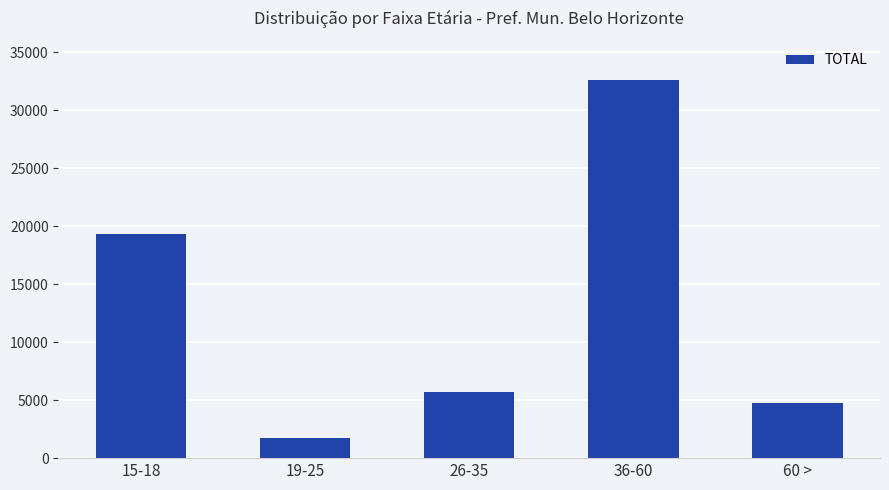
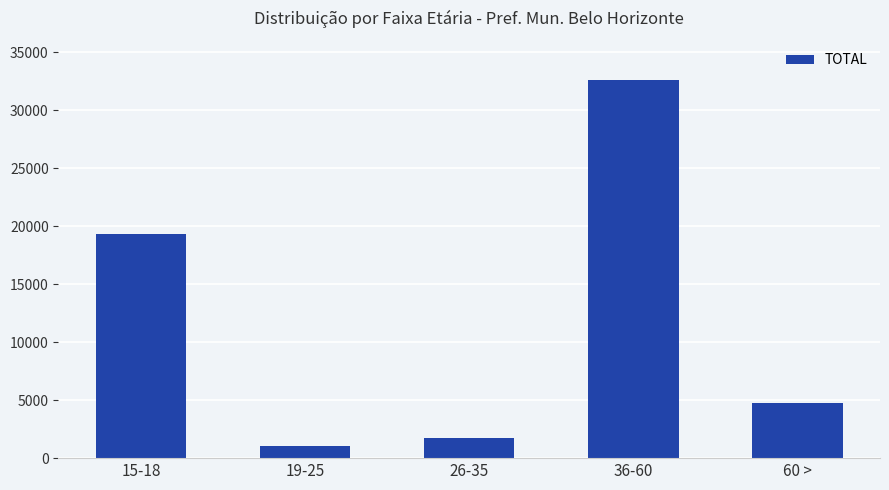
  {
    "15-18": 19400,
-   "19-25": 1800,
-   "26-35": 5700,
+   "19-25": 1000,
+   "26-35": 1800,
    "36-60": 32600,
    "60 >": 4700
  }
